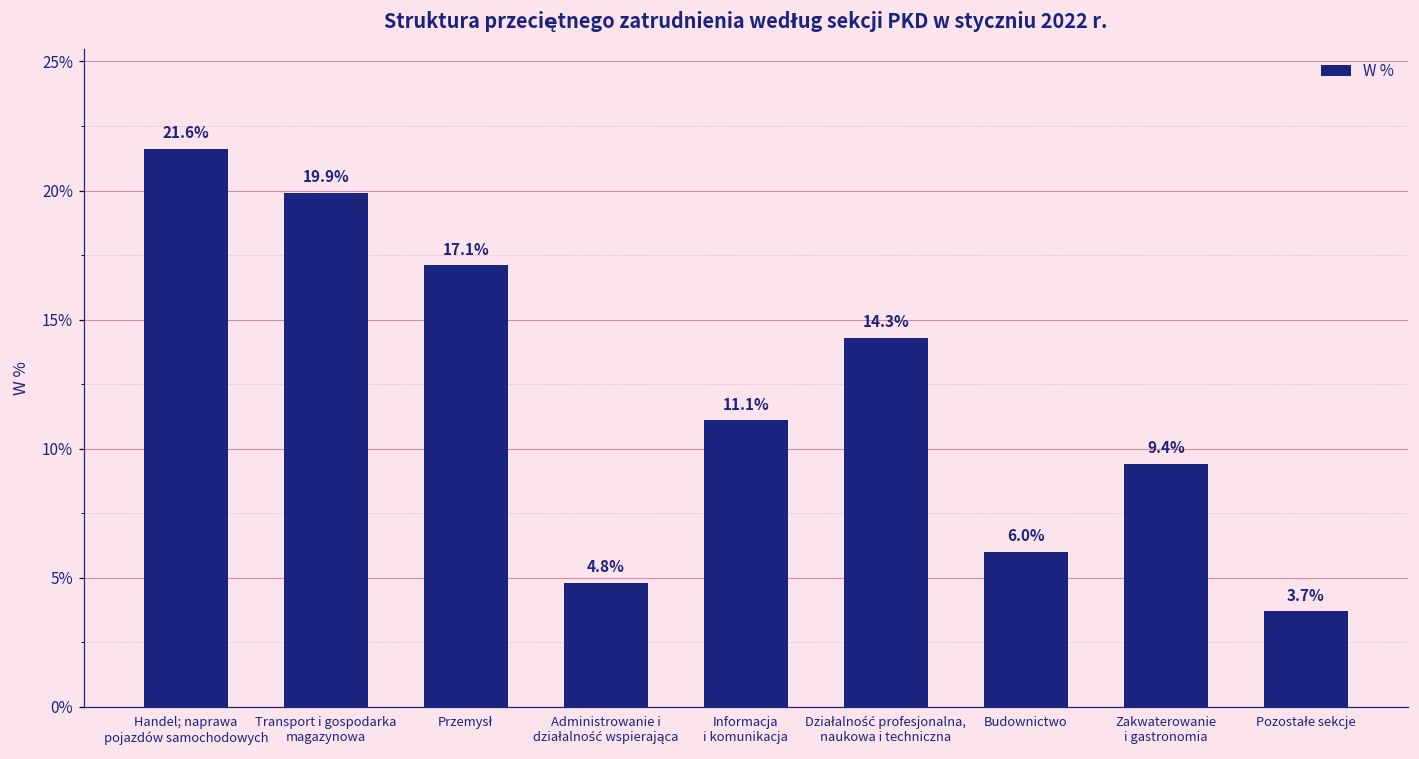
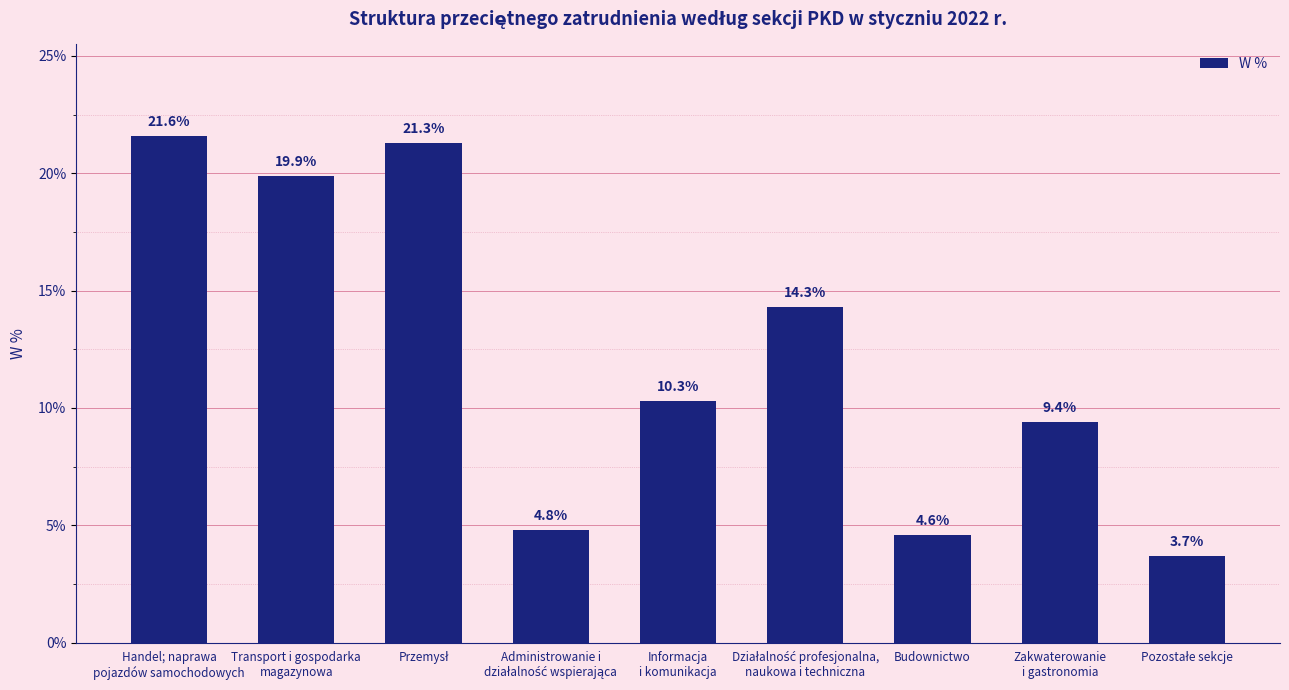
  {
    "Handel; naprawa pojazdów samochodowych": "21.6%",
    "Transport i gospodarka magazynowa": "19.9%",
-   "Przemysł": "17.1%",
+   "Przemysł": "21.3%",
    "Administrowanie i działalność wspierająca": "4.8%",
-   "Informacja i komunikacja": "11.1%",
+   "Informacja i komunikacja": "10.3%",
    "Działalność profesjonalna, naukowa i techniczna": "14.3%",
-   "Budownictwo": "6.0%",
+   "Budownictwo": "4.6%",
    "Zakwaterowanie i gastronomia": "9.4%",
    "Pozostałe sekcje": "3.7%"
  }
